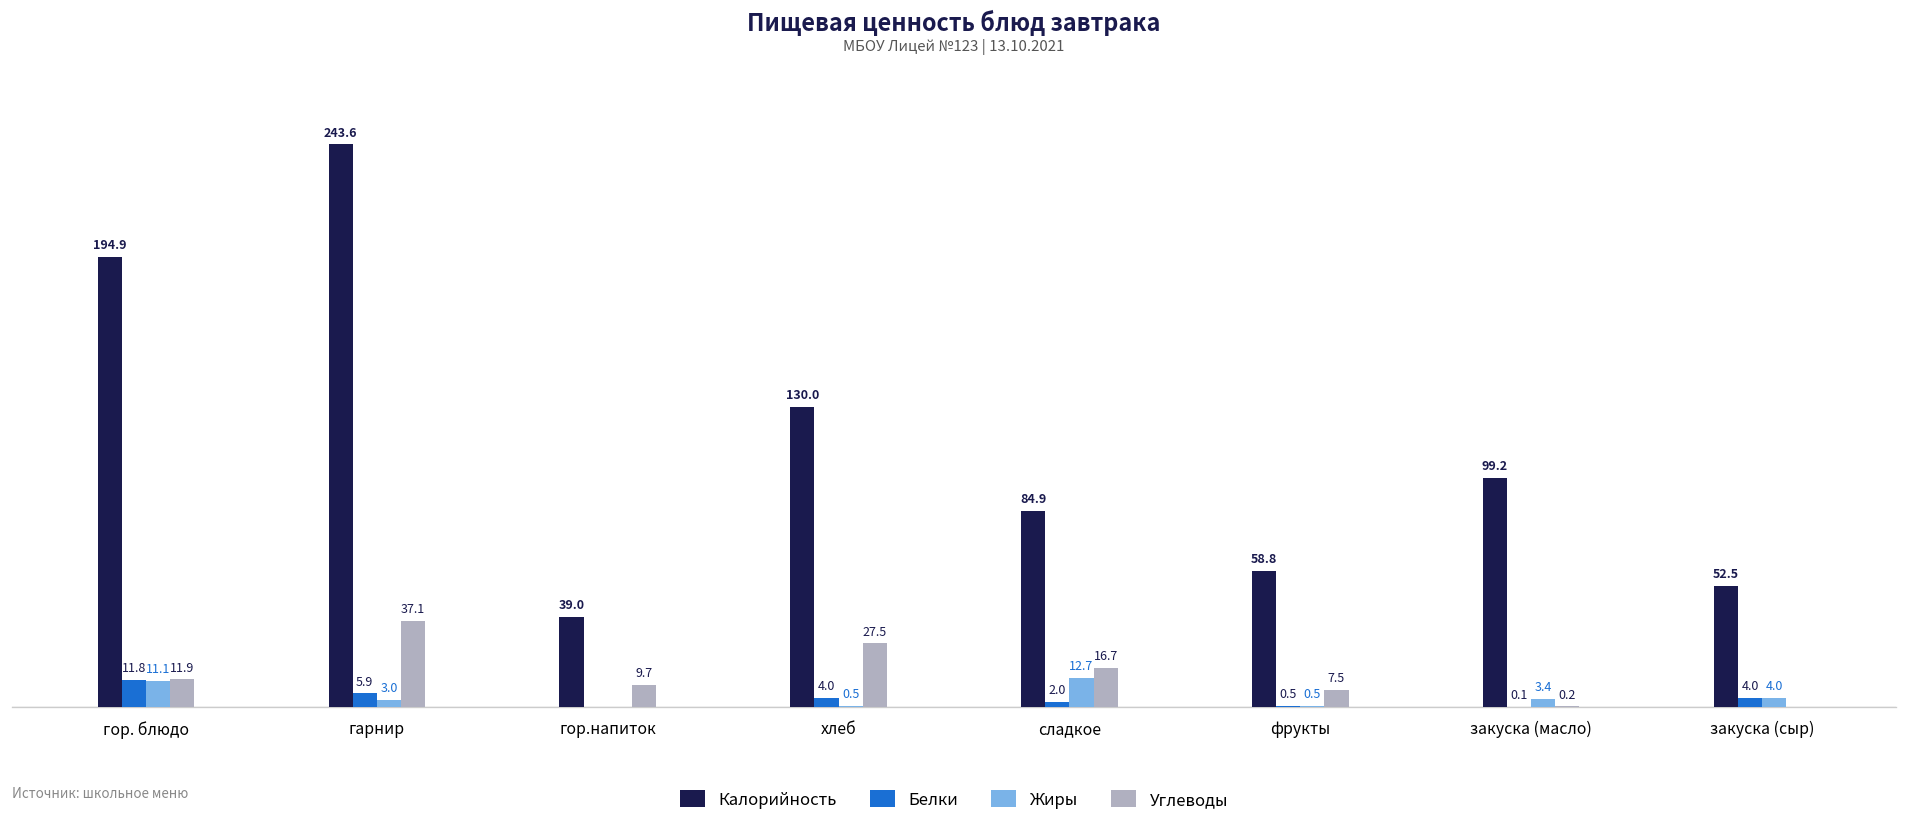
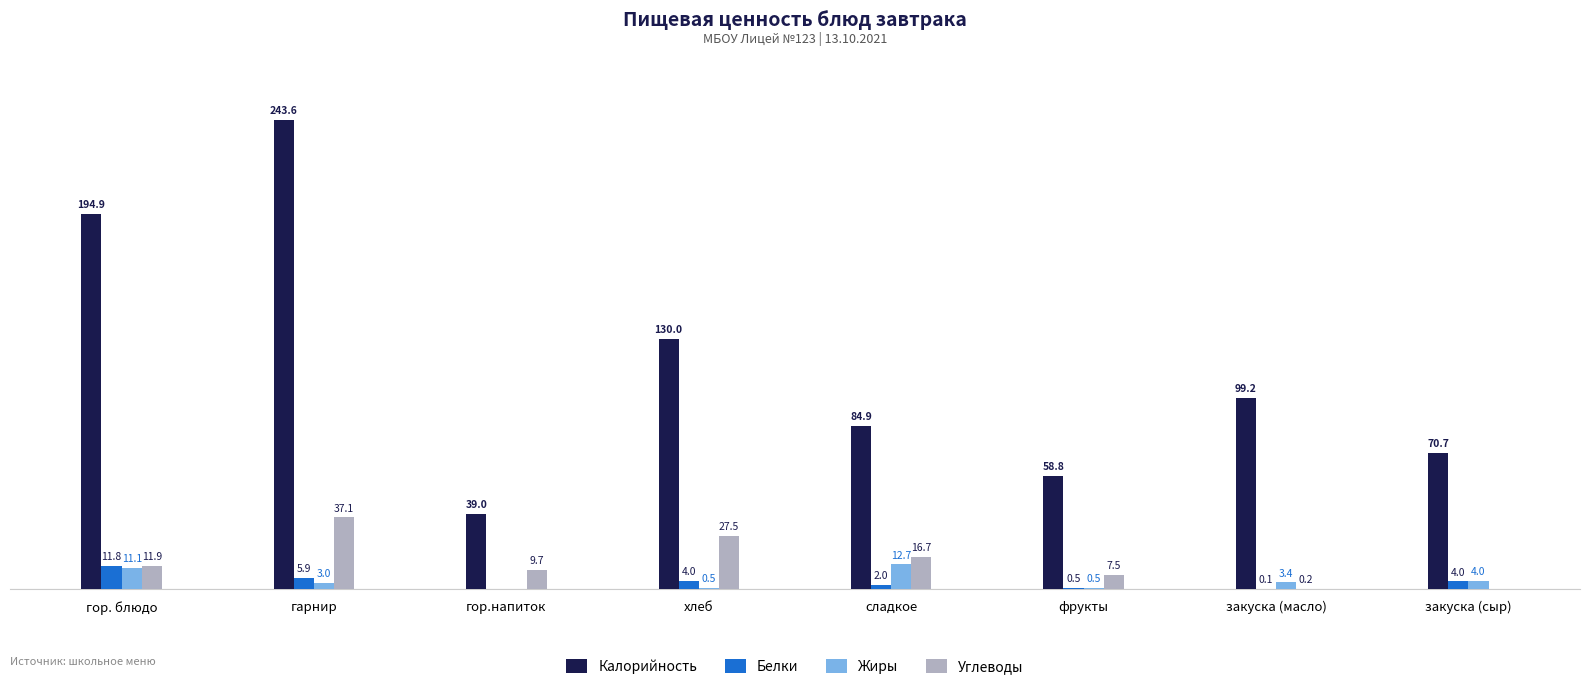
  {
    "Калорийность": {
      "гор. блюдо": 194.9,
      "гарнир": 243.6,
      "гор.напиток": 39.0,
      "хлеб": 130.0,
      "сладкое": 84.9,
      "фрукты": 58.8,
      "закуска (масло)": 99.2,
-     "закуска (сыр)": 52.5
+     "закуска (сыр)": 70.7
    },
    "Белки": {
      "гор. блюдо": 11.8,
      "гарнир": 5.9,
      "хлеб": 4.0,
      "сладкое": 2.0,
      "фрукты": 0.5,
      "закуска (масло)": 0.1,
      "закуска (сыр)": 4.0
    },
    "Жиры": {
      "гор. блюдо": 11.1,
      "гарнир": 3.0,
      "хлеб": 0.5,
      "сладкое": 12.7,
      "фрукты": 0.5,
      "закуска (масло)": 3.4,
      "закуска (сыр)": 4.0
    },
    "Углеводы": {
      "гор. блюдо": 11.9,
      "гарнир": 37.1,
      "гор.напиток": 9.7,
      "хлеб": 27.5,
      "сладкое": 16.7,
      "фрукты": 7.5,
      "закуска (масло)": 0.2
    }
  }
